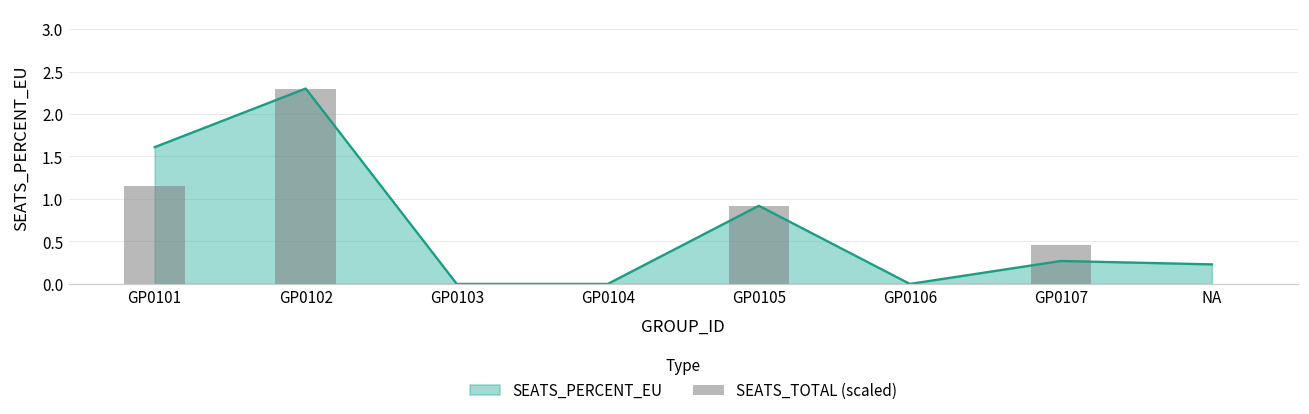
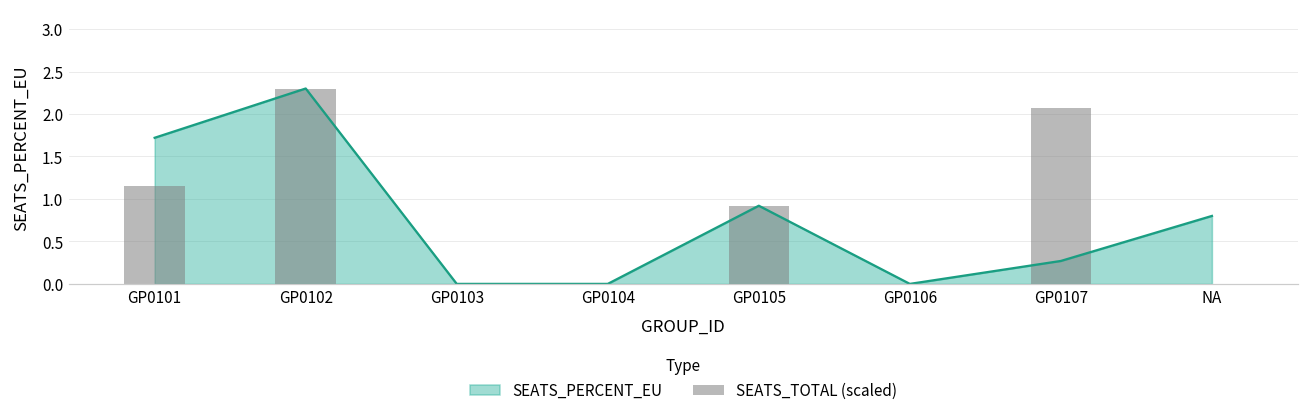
  {
    "SEATS_PERCENT_EU": {
-     "GP0101": 1.6,
+     "GP0101": 1.7,
      "GP0102": 2.3,
      "GP0103": 0.0,
      "GP0104": 0.0,
      "GP0105": 0.9,
      "GP0106": 0.0,
      "GP0107": 0.3,
-     "NA": 0.2
+     "NA": 0.8
    },
    "SEATS_TOTAL (scaled)": {
      "GP0101": 1.2,
      "GP0102": 2.3,
      "GP0103": 0.0,
      "GP0104": 0.0,
      "GP0105": 0.9,
      "GP0106": 0.0,
-     "GP0107": 0.5,
+     "GP0107": 2.1,
      "NA": 0.0
    }
  }
